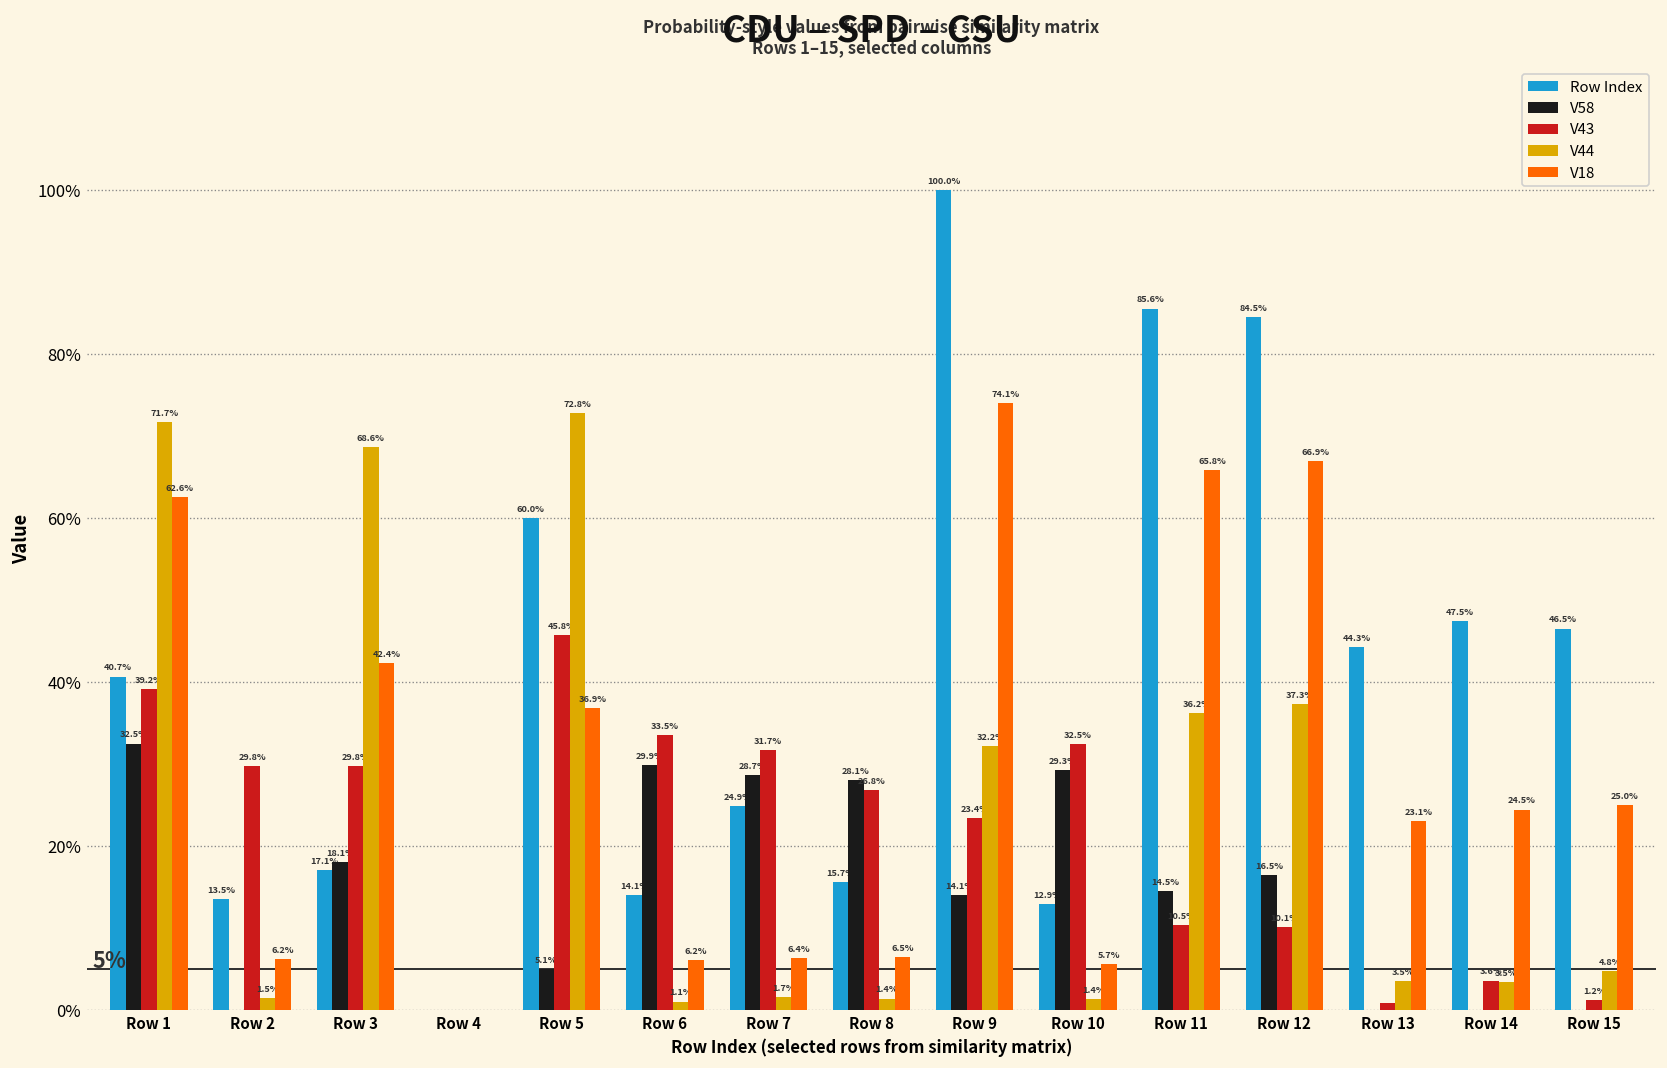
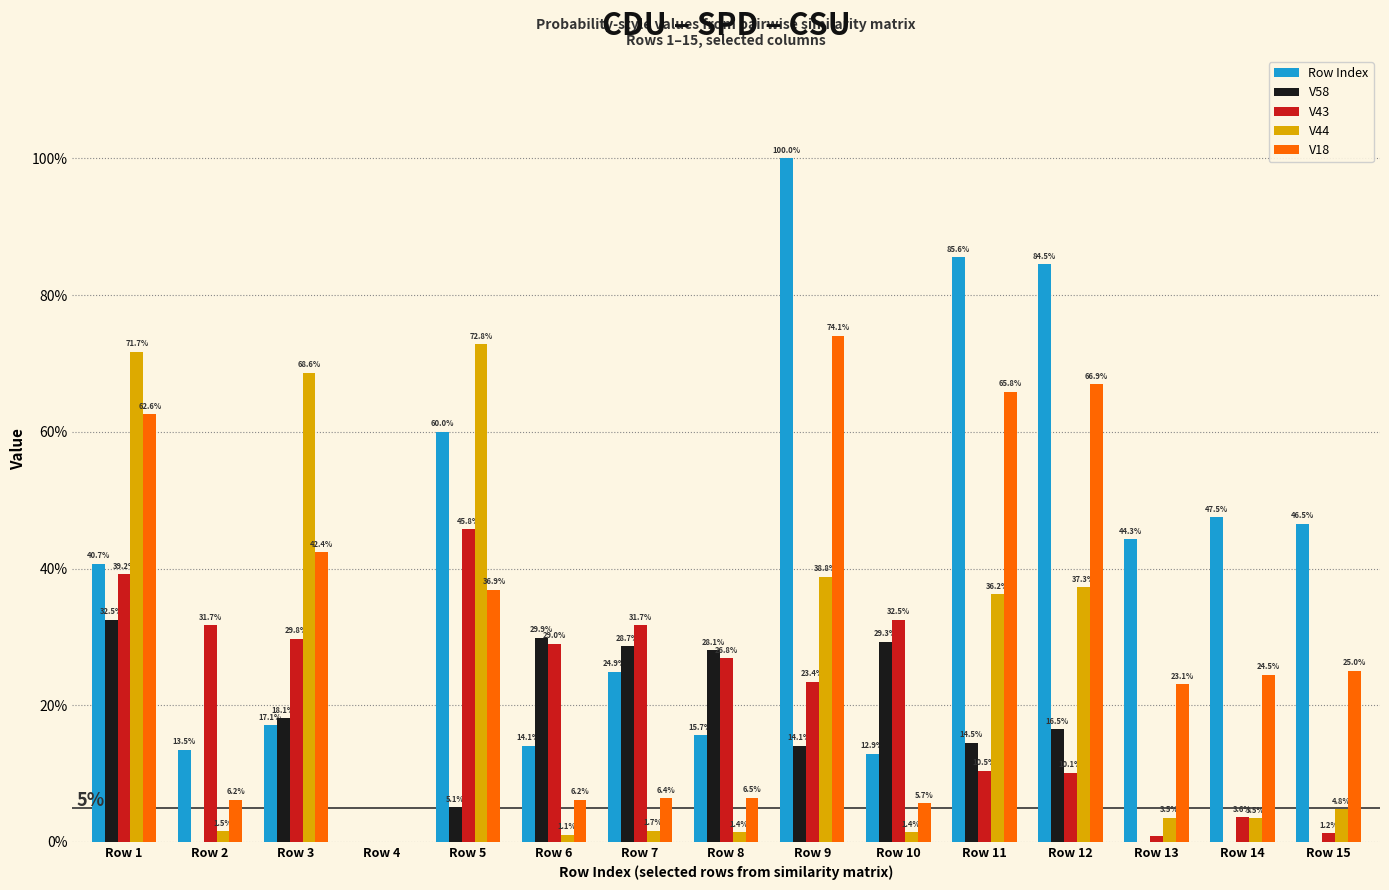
  {
    "Row Index": {
      "Row 1": "40.7%",
      "Row 2": "13.5%",
      "Row 3": "17.1%",
      "Row 5": "60.0%",
      "Row 6": "14.1%",
      "Row 7": "24.9%",
      "Row 8": "15.7%",
      "Row 9": "100.0%",
      "Row 10": "12.9%",
      "Row 11": "85.6%",
      "Row 12": "84.5%",
      "Row 13": "44.3%",
      "Row 14": "47.5%",
      "Row 15": "46.5%"
    },
    "V58": {
      "Row 1": "32.5%",
      "Row 3": "18.1%",
      "Row 5": "5.1%",
      "Row 6": "29.9%",
      "Row 7": "28.7%",
      "Row 8": "28.1%",
      "Row 9": "14.1%",
      "Row 10": "29.3%",
      "Row 11": "14.5%",
      "Row 12": "16.5%"
    },
    "V43": {
      "Row 1": "39.2%",
-     "Row 2": "29.8%",
+     "Row 2": "31.7%",
      "Row 3": "29.8%",
      "Row 5": "45.8%",
-     "Row 6": "33.5%",
+     "Row 6": "29.0%",
      "Row 7": "31.7%",
      "Row 8": "26.8%",
      "Row 9": "23.4%",
      "Row 10": "32.5%",
      "Row 11": "10.5%",
      "Row 12": "10.1%",
      "Row 15": "1.2%"
    },
    "V44": {
      "Row 1": "71.7%",
      "Row 2": "1.5%",
      "Row 3": "68.6%",
      "Row 5": "72.8%",
      "Row 6": "1.1%",
      "Row 7": "1.7%",
      "Row 8": "1.4%",
-     "Row 9": "32.2%",
+     "Row 9": "38.8%",
      "Row 10": "1.4%",
      "Row 11": "36.2%",
      "Row 12": "37.3%",
      "Row 13": "3.5%",
      "Row 15": "4.8%"
    },
    "V18": {
      "Row 1": "62.6%",
      "Row 2": "6.2%",
      "Row 3": "42.4%",
      "Row 5": "36.9%",
      "Row 6": "6.2%",
      "Row 7": "6.4%",
      "Row 8": "6.5%",
      "Row 9": "74.1%",
      "Row 10": "5.7%",
      "Row 11": "65.8%",
      "Row 12": "66.9%",
      "Row 13": "23.1%",
      "Row 14": "24.5%",
      "Row 15": "25.0%"
    }
  }
